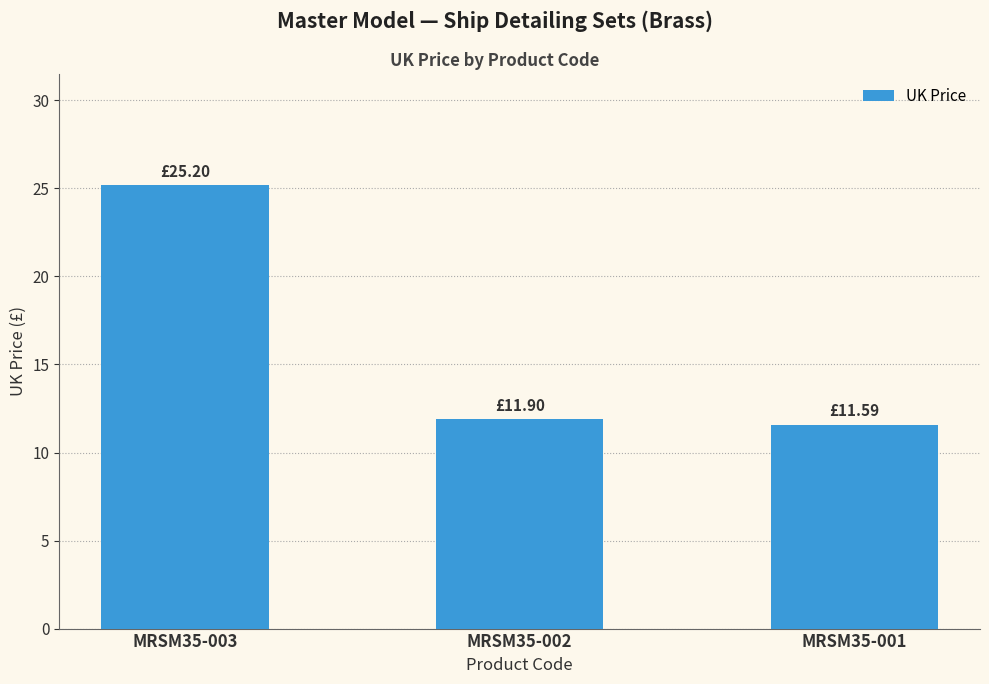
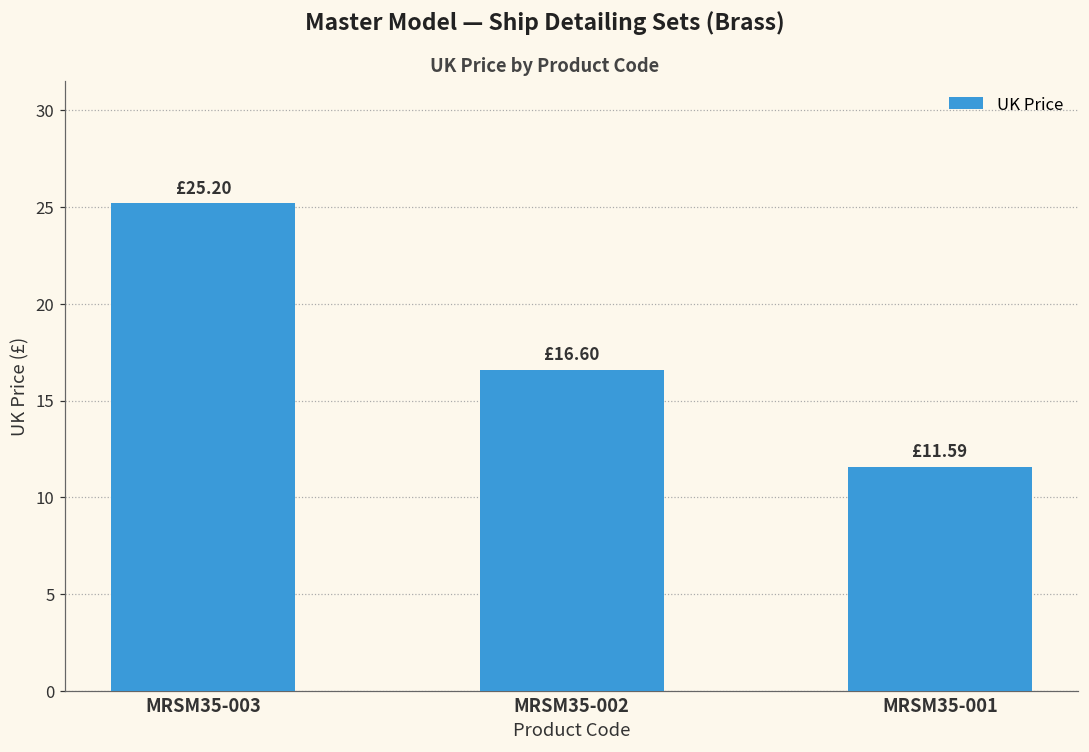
  {
    "MRSM35-003": "£25.20",
-   "MRSM35-002": "£11.90",
+   "MRSM35-002": "£16.60",
    "MRSM35-001": "£11.59"
  }
